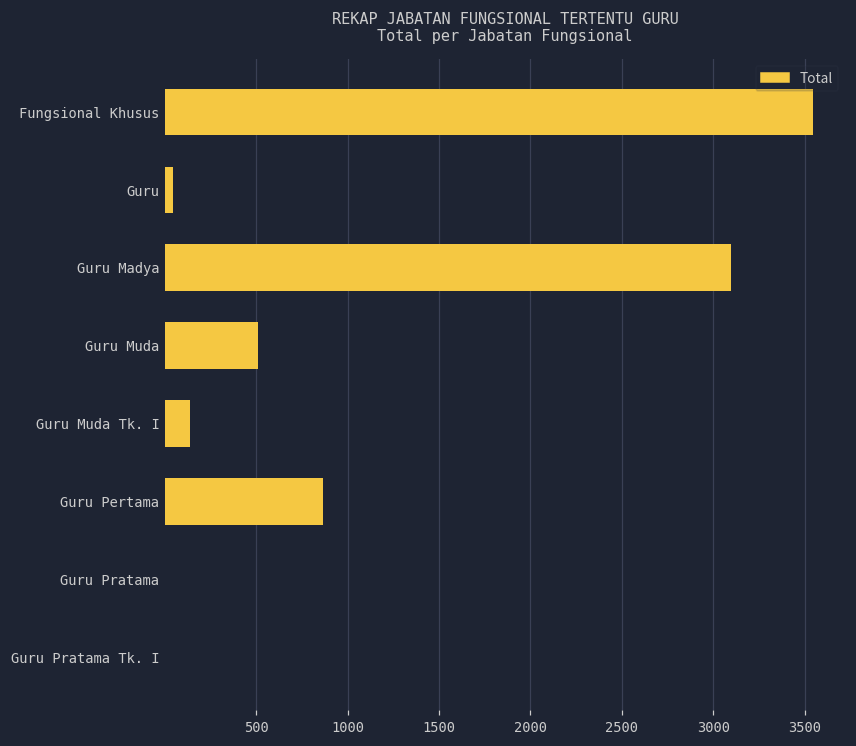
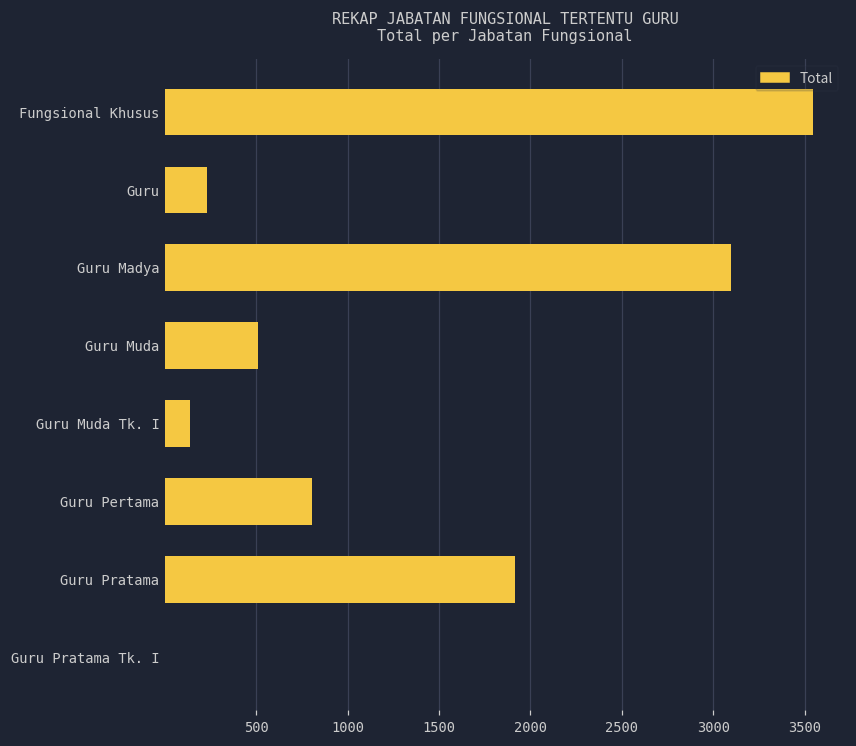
  {
    "Fungsional Khusus": 3540,
-   "Guru": 50,
+   "Guru": 230,
    "Guru Madya": 3100,
    "Guru Muda": 510,
    "Guru Muda Tk. I": 140,
-   "Guru Pertama": 870,
-   "Guru Pratama": 0
+   "Guru Pertama": 810,
+   "Guru Pratama": 1920
  }
